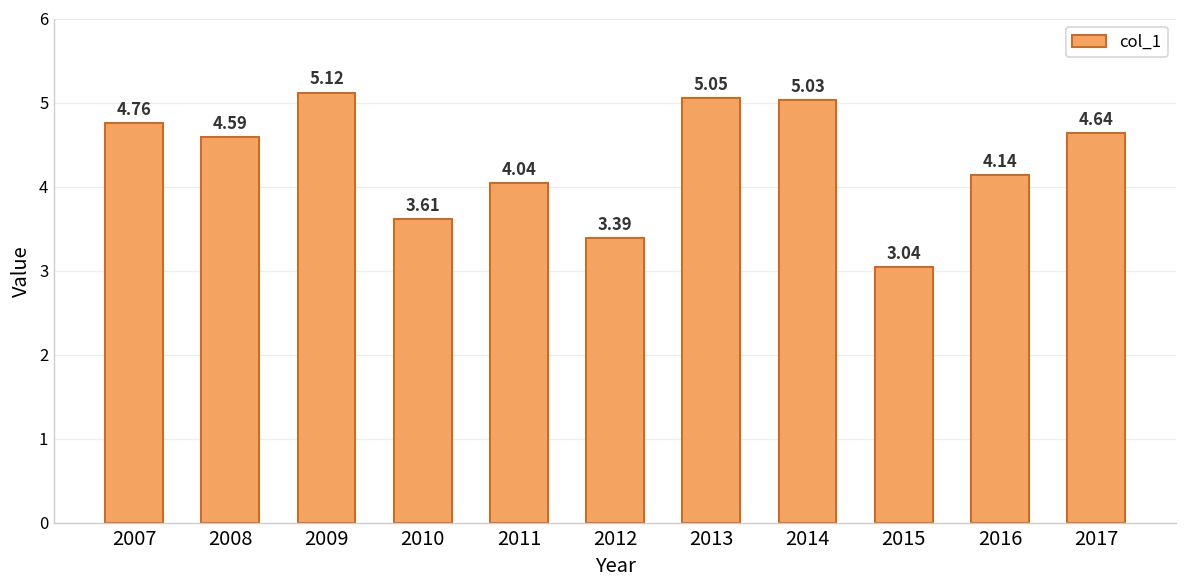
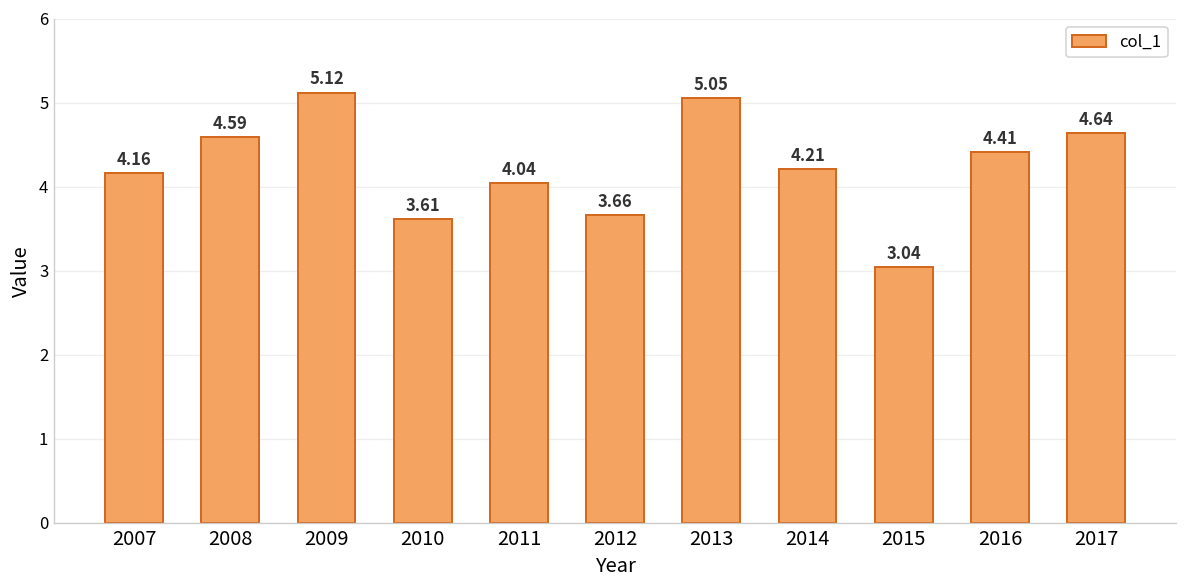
  {
-   "2007": 4.76,
+   "2007": 4.16,
    "2008": 4.59,
    "2009": 5.12,
    "2010": 3.61,
    "2011": 4.04,
-   "2012": 3.39,
+   "2012": 3.66,
    "2013": 5.05,
-   "2014": 5.03,
+   "2014": 4.21,
    "2015": 3.04,
-   "2016": 4.14,
+   "2016": 4.41,
    "2017": 4.64
  }
